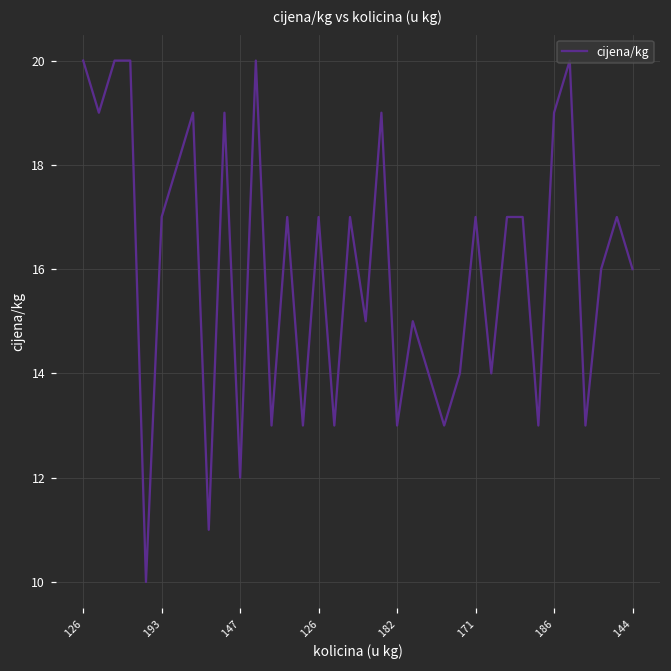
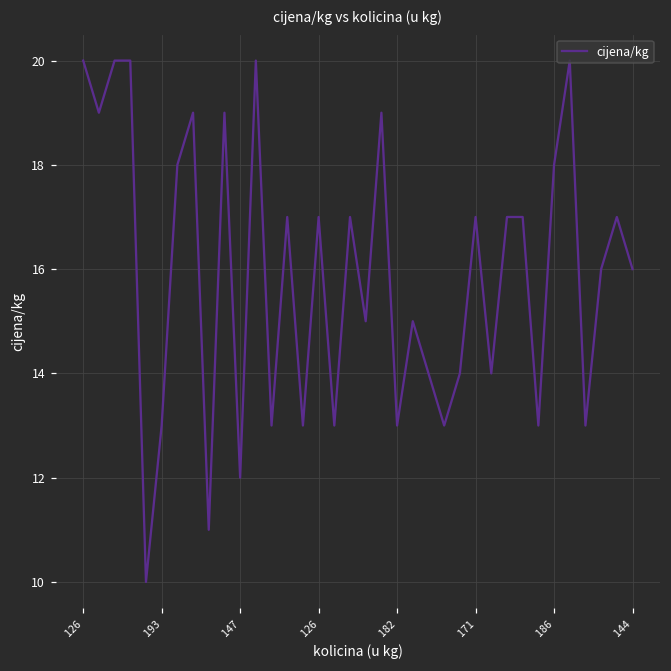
  {
-   "193": 17,
+   "193": 13,
    "147": 12,
    "182": 13,
    "171": 17,
-   "186": 19,
+   "186": 18,
    "144": 16
  }
